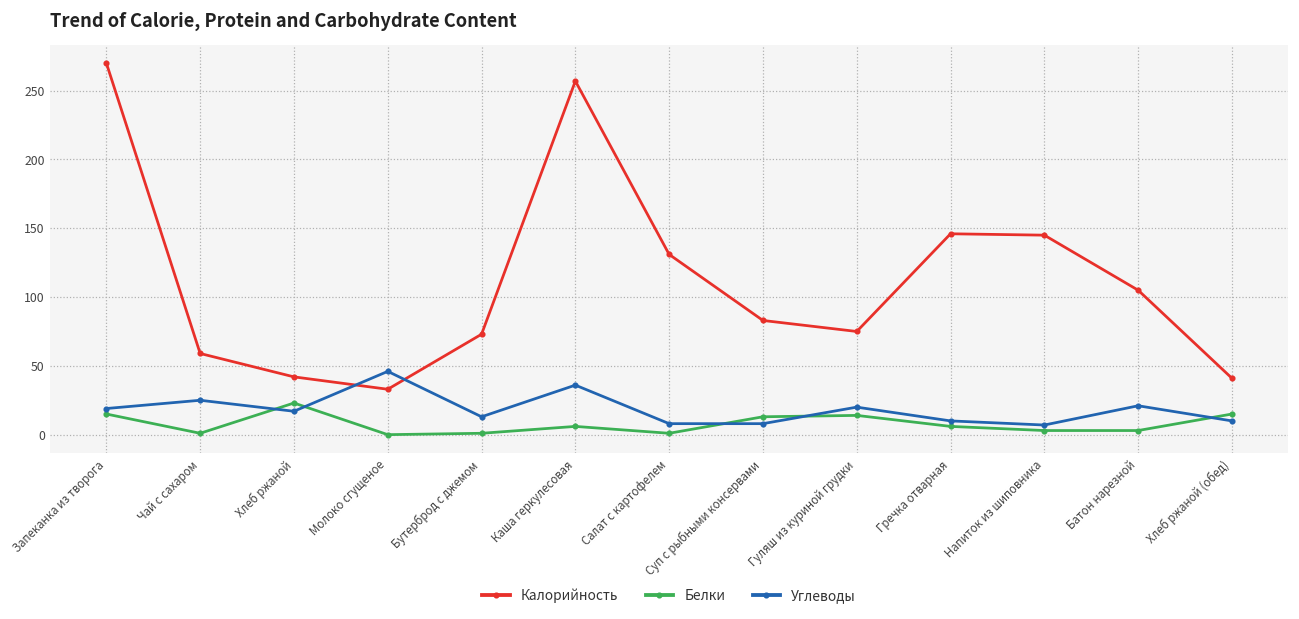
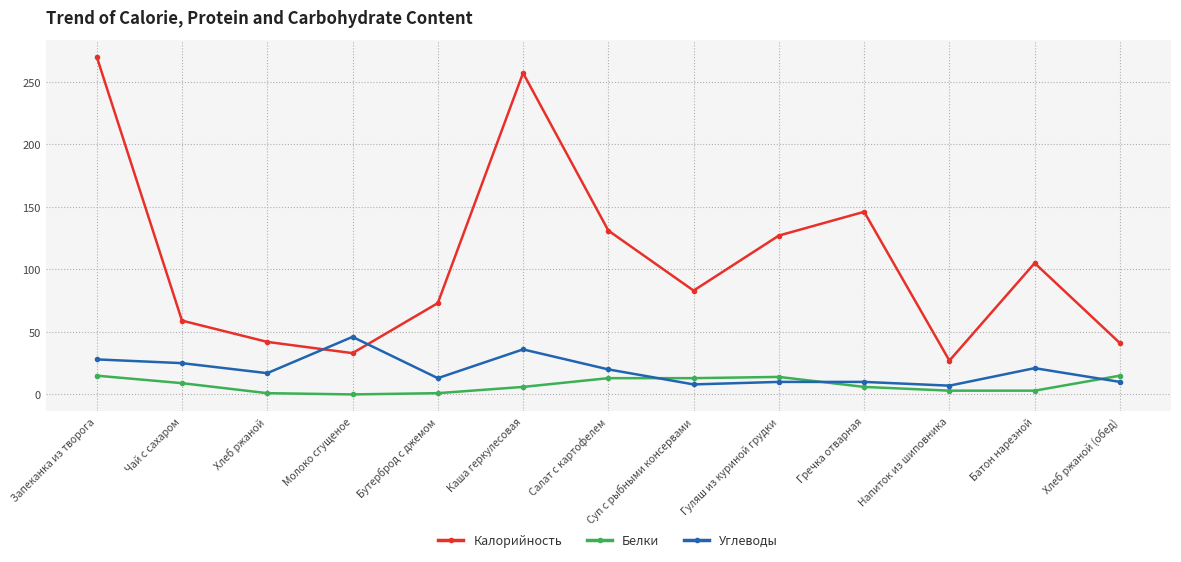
  {
    "Калорийность": {
      "Запеканка из творога": 270,
      "Чай с сахаром": 59,
      "Хлеб ржаной": 42,
      "Молоко сгущеное": 33,
      "Бутерброд с джемом": 73,
      "Каша геркулесовая": 257,
      "Салат с картофелем": 131,
      "Суп с рыбными консервами": 83,
-     "Гуляш из куриной грудки": 75,
+     "Гуляш из куриной грудки": 127,
      "Гречка отварная": 146,
-     "Напиток из шиповника": 145,
+     "Напиток из шиповника": 27,
      "Батон нарезной": 105,
      "Хлеб ржаной (обед)": 41
    },
    "Белки": {
      "Запеканка из творога": 15,
-     "Чай с сахаром": 1,
-     "Хлеб ржаной": 23,
+     "Чай с сахаром": 9,
+     "Хлеб ржаной": 1,
      "Молоко сгущеное": 0,
      "Бутерброд с джемом": 1,
      "Каша геркулесовая": 6,
-     "Салат с картофелем": 1,
+     "Салат с картофелем": 13,
      "Суп с рыбными консервами": 13,
      "Гуляш из куриной грудки": 14,
      "Гречка отварная": 6,
      "Напиток из шиповника": 3,
      "Батон нарезной": 3,
      "Хлеб ржаной (обед)": 15
    },
    "Углеводы": {
-     "Запеканка из творога": 19,
+     "Запеканка из творога": 28,
      "Чай с сахаром": 25,
      "Хлеб ржаной": 17,
      "Молоко сгущеное": 46,
      "Бутерброд с джемом": 13,
      "Каша геркулесовая": 36,
-     "Салат с картофелем": 8,
+     "Салат с картофелем": 20,
      "Суп с рыбными консервами": 8,
-     "Гуляш из куриной грудки": 20,
+     "Гуляш из куриной грудки": 10,
      "Гречка отварная": 10,
      "Напиток из шиповника": 7,
      "Батон нарезной": 21,
      "Хлеб ржаной (обед)": 10
    }
  }
